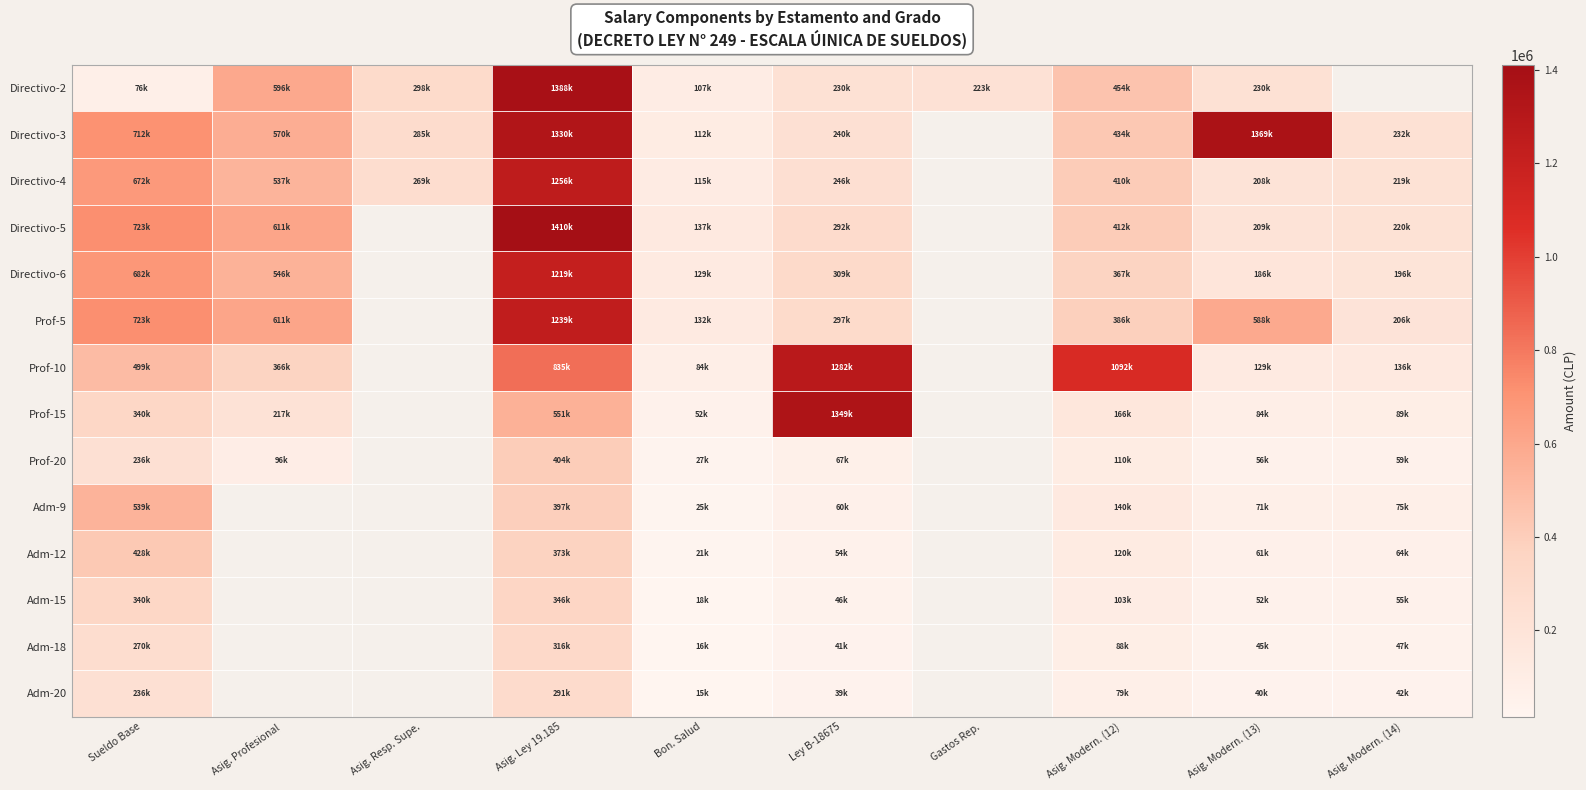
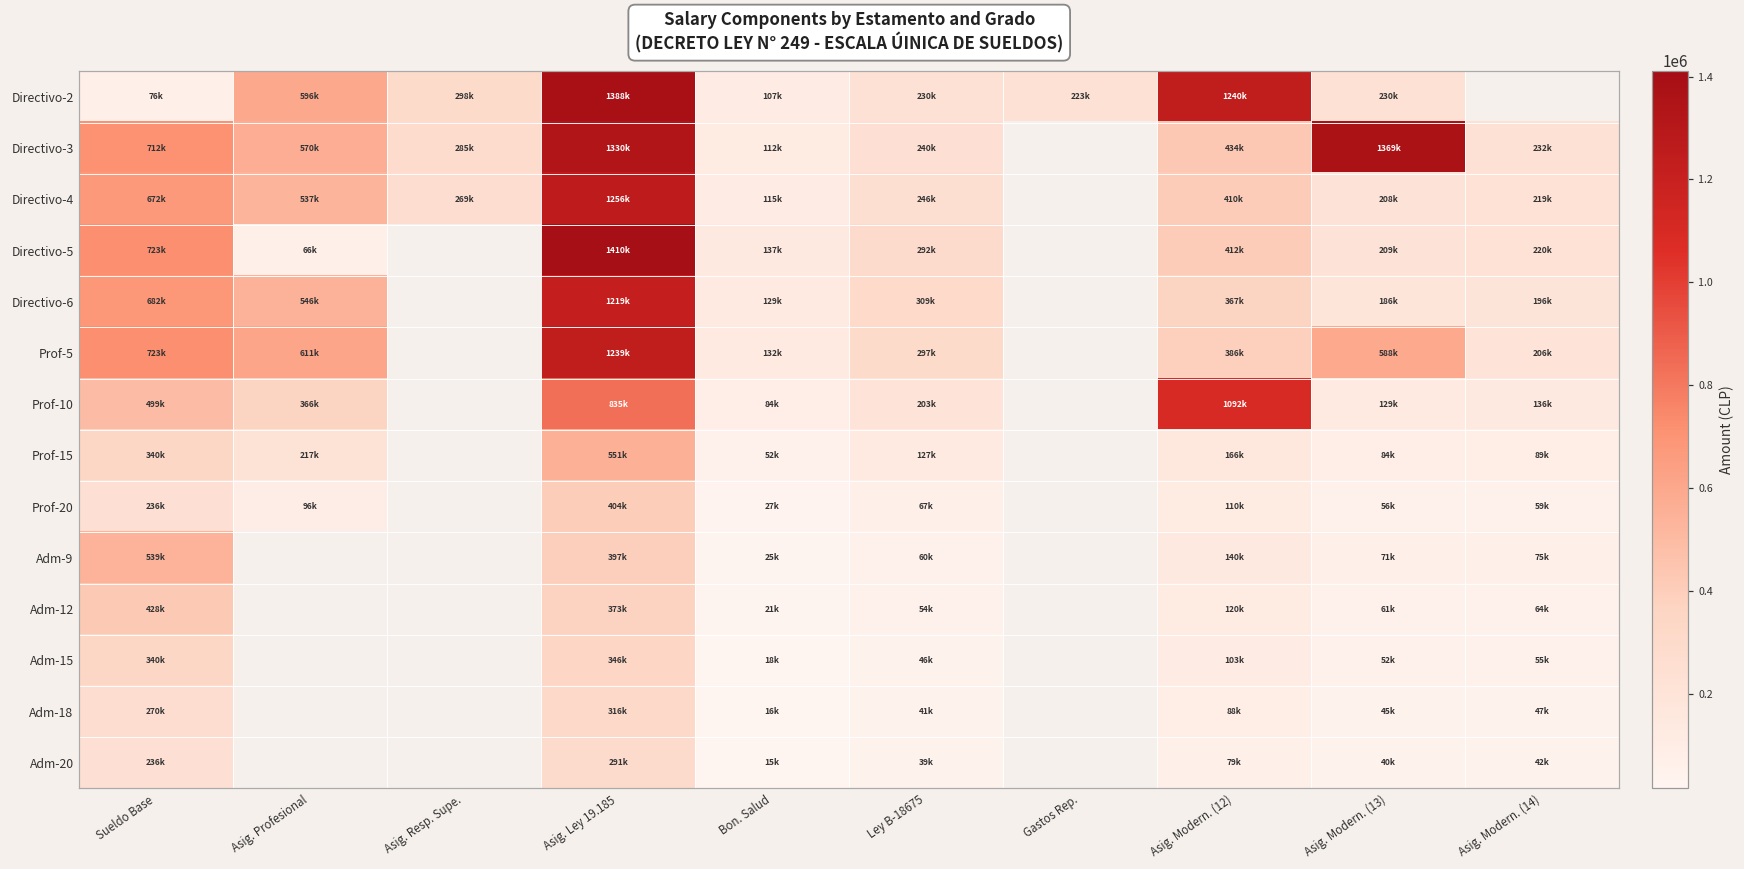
  {
    "Directivo-2": {
      "Sueldo Base": "76k",
      "Asig. Profesional": "596k",
      "Asig. Resp. Supe.": "298k",
      "Asig. Ley 19.185": "1388k",
      "Bon. Salud": "107k",
      "Ley B-18675": "230k",
      "Gastos Rep.": "223k",
-     "Asig. Modern. (12)": "454k",
+     "Asig. Modern. (12)": "1240k",
      "Asig. Modern. (13)": "230k"
    },
    "Directivo-3": {
      "Sueldo Base": "712k",
      "Asig. Profesional": "570k",
      "Asig. Resp. Supe.": "285k",
      "Asig. Ley 19.185": "1330k",
      "Bon. Salud": "112k",
      "Ley B-18675": "240k",
      "Asig. Modern. (12)": "434k",
      "Asig. Modern. (13)": "1369k",
      "Asig. Modern. (14)": "232k"
    },
    "Directivo-4": {
      "Sueldo Base": "672k",
      "Asig. Profesional": "537k",
      "Asig. Resp. Supe.": "269k",
      "Asig. Ley 19.185": "1256k",
      "Bon. Salud": "115k",
      "Ley B-18675": "246k",
      "Asig. Modern. (12)": "410k",
      "Asig. Modern. (13)": "208k",
      "Asig. Modern. (14)": "219k"
    },
    "Directivo-5": {
      "Sueldo Base": "723k",
-     "Asig. Profesional": "611k",
+     "Asig. Profesional": "66k",
      "Asig. Ley 19.185": "1410k",
      "Bon. Salud": "137k",
      "Ley B-18675": "292k",
      "Asig. Modern. (12)": "412k",
      "Asig. Modern. (13)": "209k",
      "Asig. Modern. (14)": "220k"
    },
    "Directivo-6": {
      "Sueldo Base": "682k",
      "Asig. Profesional": "546k",
      "Asig. Ley 19.185": "1219k",
      "Bon. Salud": "129k",
      "Ley B-18675": "309k",
      "Asig. Modern. (12)": "367k",
      "Asig. Modern. (13)": "186k",
      "Asig. Modern. (14)": "196k"
    },
    "Prof-5": {
      "Sueldo Base": "723k",
      "Asig. Profesional": "611k",
      "Asig. Ley 19.185": "1239k",
      "Bon. Salud": "132k",
      "Ley B-18675": "297k",
      "Asig. Modern. (12)": "386k",
      "Asig. Modern. (13)": "588k",
      "Asig. Modern. (14)": "206k"
    },
    "Prof-10": {
      "Sueldo Base": "499k",
      "Asig. Profesional": "366k",
      "Asig. Ley 19.185": "835k",
      "Bon. Salud": "84k",
-     "Ley B-18675": "1282k",
+     "Ley B-18675": "203k",
      "Asig. Modern. (12)": "1092k",
      "Asig. Modern. (13)": "129k",
      "Asig. Modern. (14)": "136k"
    },
    "Prof-15": {
      "Sueldo Base": "340k",
      "Asig. Profesional": "217k",
      "Asig. Ley 19.185": "551k",
      "Bon. Salud": "52k",
-     "Ley B-18675": "1349k",
+     "Ley B-18675": "127k",
      "Asig. Modern. (12)": "166k",
      "Asig. Modern. (13)": "84k",
      "Asig. Modern. (14)": "89k"
    },
    "Prof-20": {
      "Sueldo Base": "236k",
      "Asig. Profesional": "96k",
      "Asig. Ley 19.185": "404k",
      "Bon. Salud": "27k",
      "Ley B-18675": "67k",
      "Asig. Modern. (12)": "110k",
      "Asig. Modern. (13)": "56k",
      "Asig. Modern. (14)": "59k"
    },
    "Adm-9": {
      "Sueldo Base": "539k",
      "Asig. Ley 19.185": "397k",
      "Bon. Salud": "25k",
      "Ley B-18675": "60k",
      "Asig. Modern. (12)": "140k",
      "Asig. Modern. (13)": "71k",
      "Asig. Modern. (14)": "75k"
    },
    "Adm-12": {
      "Sueldo Base": "428k",
      "Asig. Ley 19.185": "373k",
      "Bon. Salud": "21k",
      "Ley B-18675": "54k",
      "Asig. Modern. (12)": "120k",
      "Asig. Modern. (13)": "61k",
      "Asig. Modern. (14)": "64k"
    },
    "Adm-15": {
      "Sueldo Base": "340k",
      "Asig. Ley 19.185": "346k",
      "Bon. Salud": "18k",
      "Ley B-18675": "46k",
      "Asig. Modern. (12)": "103k",
      "Asig. Modern. (13)": "52k",
      "Asig. Modern. (14)": "55k"
    },
    "Adm-18": {
      "Sueldo Base": "270k",
      "Asig. Ley 19.185": "316k",
      "Bon. Salud": "16k",
      "Ley B-18675": "41k",
      "Asig. Modern. (12)": "88k",
      "Asig. Modern. (13)": "45k",
      "Asig. Modern. (14)": "47k"
    },
    "Adm-20": {
      "Sueldo Base": "236k",
      "Asig. Ley 19.185": "291k",
      "Bon. Salud": "15k",
      "Ley B-18675": "39k",
      "Asig. Modern. (12)": "79k",
      "Asig. Modern. (13)": "40k",
      "Asig. Modern. (14)": "42k"
    }
  }
